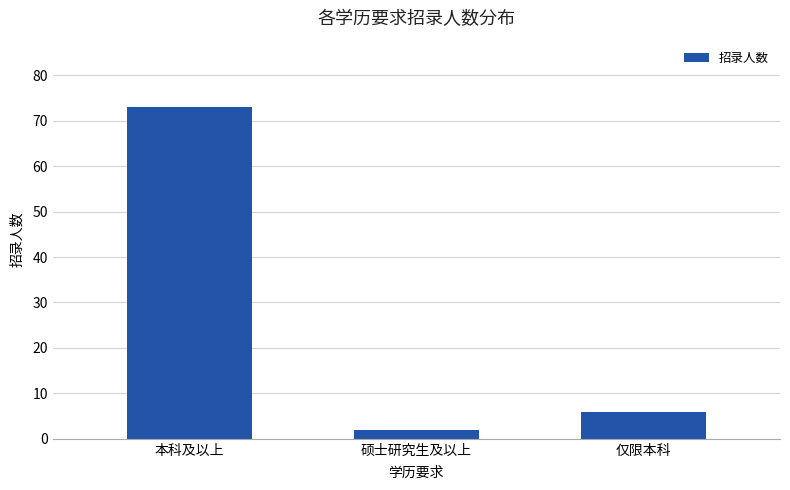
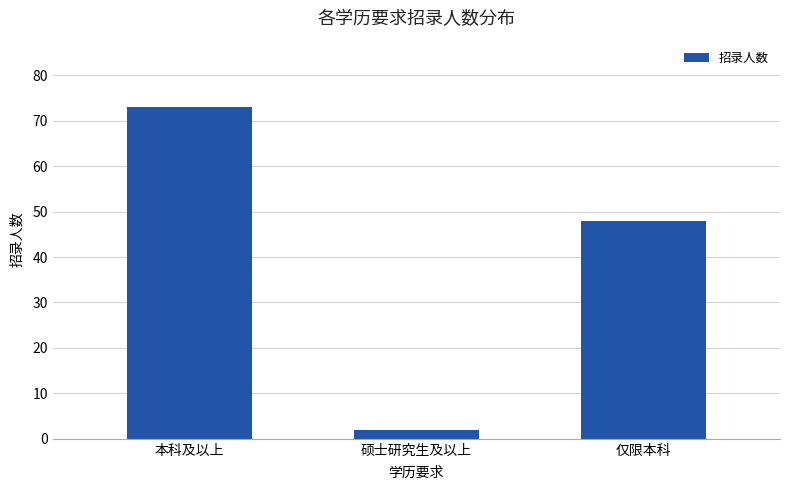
  {
    "本科及以上": 73,
    "硕士研究生及以上": 2,
-   "仅限本科": 6
+   "仅限本科": 48
  }
